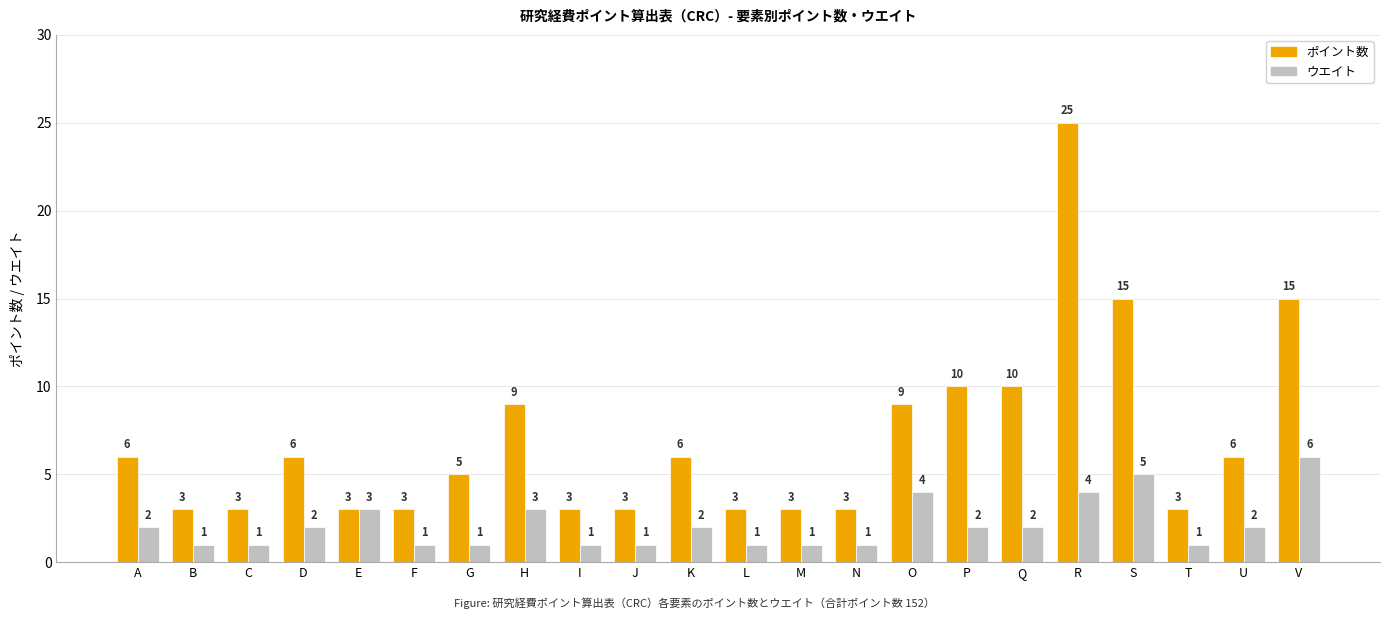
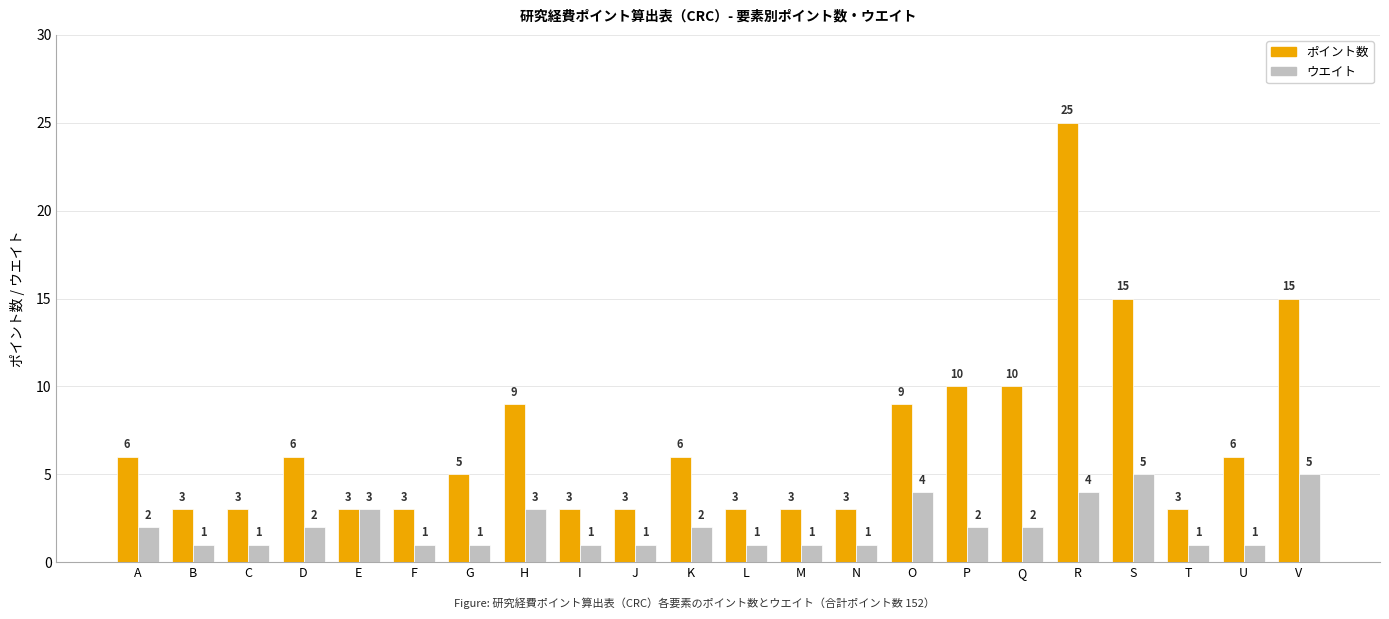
  {
    "ポイント数": {
      "A": 6,
      "B": 3,
      "C": 3,
      "D": 6,
      "E": 3,
      "F": 3,
      "G": 5,
      "H": 9,
      "I": 3,
      "J": 3,
      "K": 6,
      "L": 3,
      "M": 3,
      "N": 3,
      "O": 9,
      "P": 10,
      "Q": 10,
      "R": 25,
      "S": 15,
      "T": 3,
      "U": 6,
      "V": 15
    },
    "ウエイト": {
      "A": 2,
      "B": 1,
      "C": 1,
      "D": 2,
      "E": 3,
      "F": 1,
      "G": 1,
      "H": 3,
      "I": 1,
      "J": 1,
      "K": 2,
      "L": 1,
      "M": 1,
      "N": 1,
      "O": 4,
      "P": 2,
      "Q": 2,
      "R": 4,
      "S": 5,
      "T": 1,
-     "U": 2,
-     "V": 6
+     "U": 1,
+     "V": 5
    }
  }
